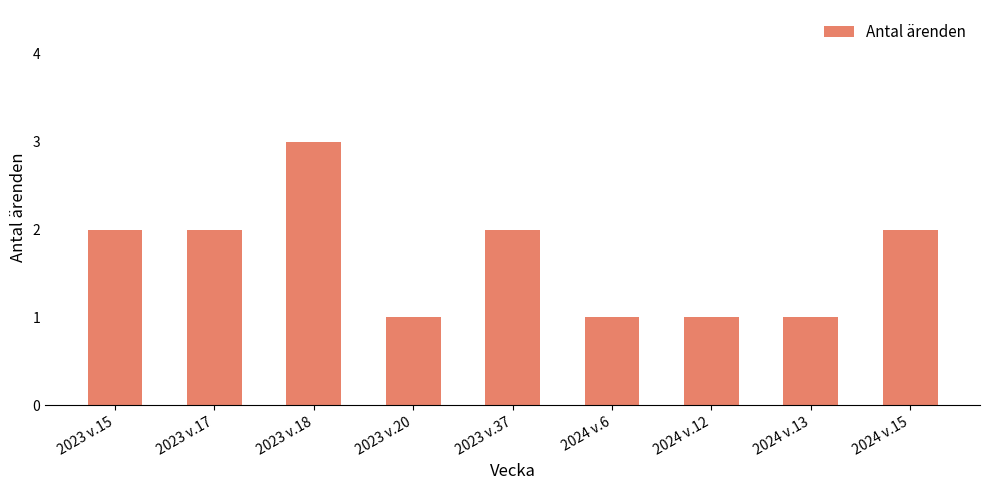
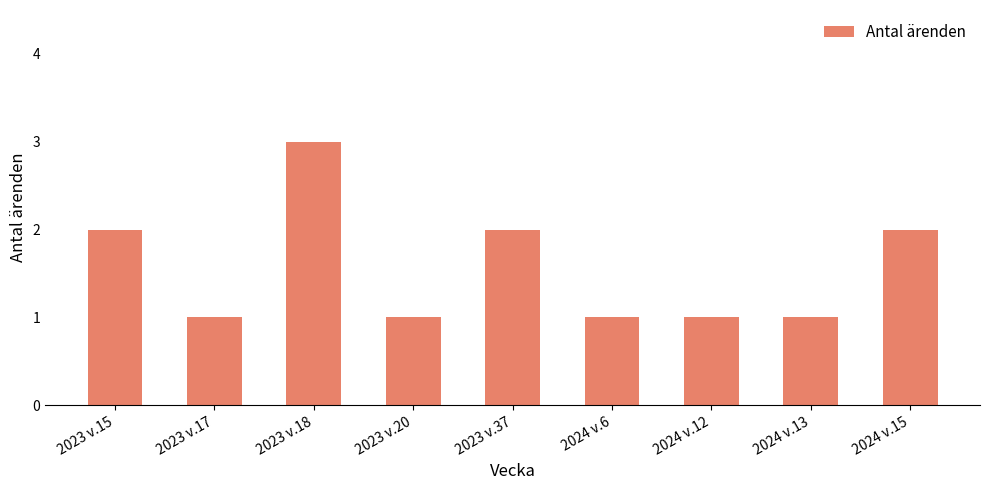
  {
    "2023 v.15": 2,
-   "2023 v.17": 2,
+   "2023 v.17": 1,
    "2023 v.18": 3,
    "2023 v.20": 1,
    "2023 v.37": 2,
    "2024 v.6": 1,
    "2024 v.12": 1,
    "2024 v.13": 1,
    "2024 v.15": 2
  }
